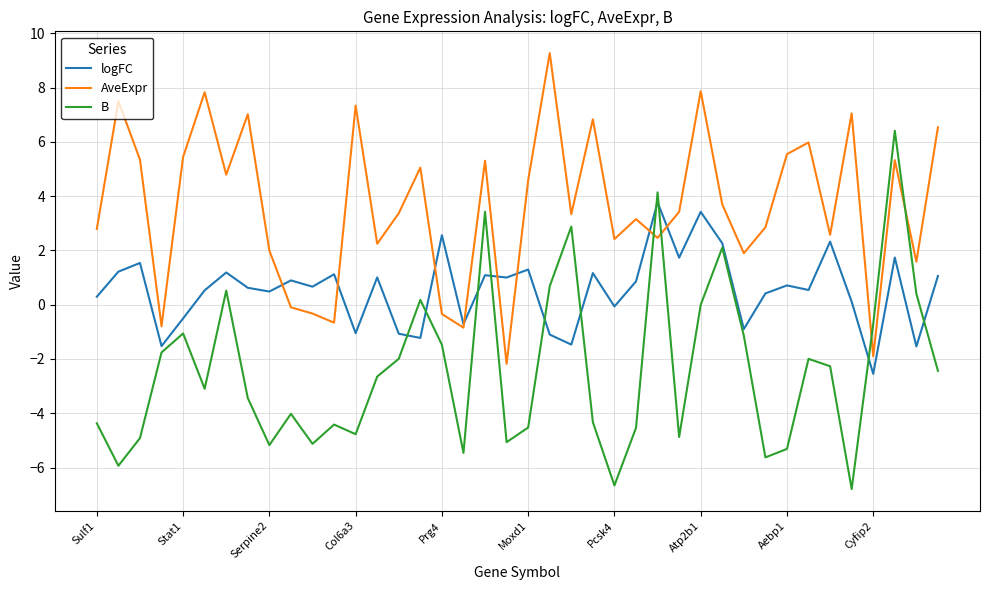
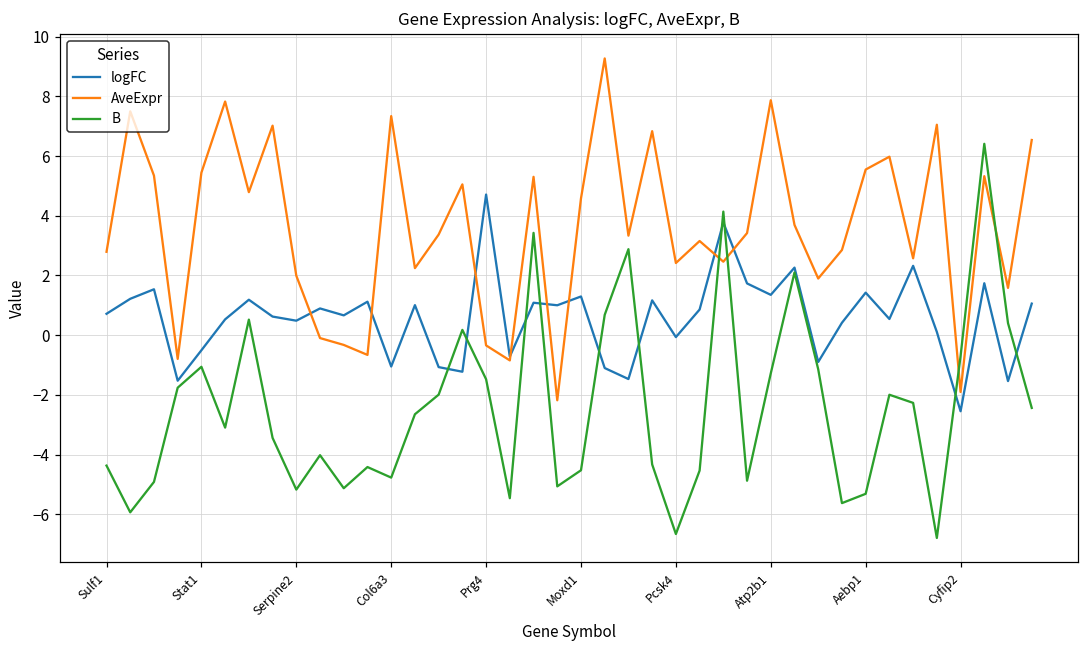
  {
    "logFC": {
-     "Sulf1": 0.3,
+     "Sulf1": 0.7,
      "Stat1": -0.5,
      "Serpine2": 0.5,
      "Col6a3": -1.1,
-     "Prg4": 2.6,
+     "Prg4": 4.7,
      "Moxd1": 1.3,
      "Pcsk4": -0.1,
-     "Atp2b1": 3.4,
-     "Aebp1": 0.7,
+     "Atp2b1": 1.3,
+     "Aebp1": 1.4,
      "Cyfip2": -2.5
    },
    "AveExpr": {
      "Sulf1": 2.8,
      "Stat1": 5.4,
      "Serpine2": 2.0,
      "Col6a3": 7.3,
      "Prg4": -0.3,
      "Moxd1": 4.6,
      "Pcsk4": 2.4,
      "Atp2b1": 7.9,
      "Aebp1": 5.5,
      "Cyfip2": -1.9
    },
    "B": {
      "Sulf1": -4.4,
      "Stat1": -1.1,
      "Serpine2": -5.2,
      "Col6a3": -4.8,
      "Prg4": -1.5,
      "Moxd1": -4.5,
      "Pcsk4": -6.7,
-     "Atp2b1": 0.0,
+     "Atp2b1": -1.3,
      "Aebp1": -5.3,
      "Cyfip2": -0.7
    }
  }
